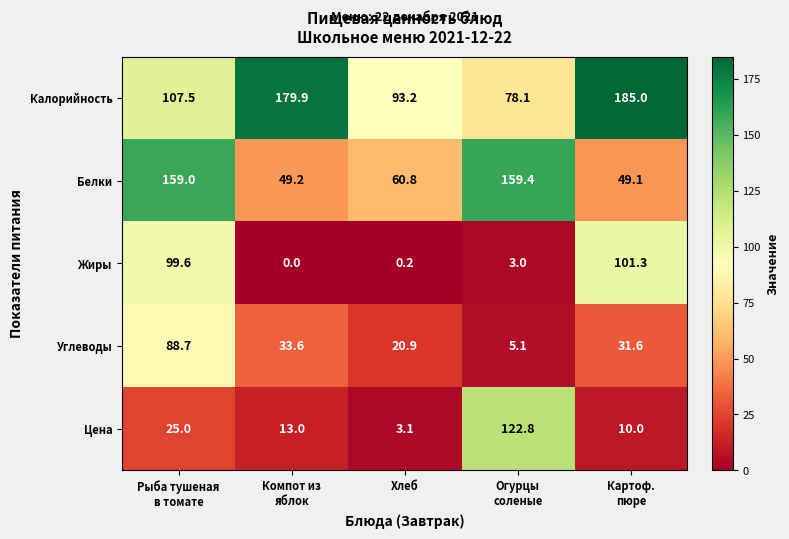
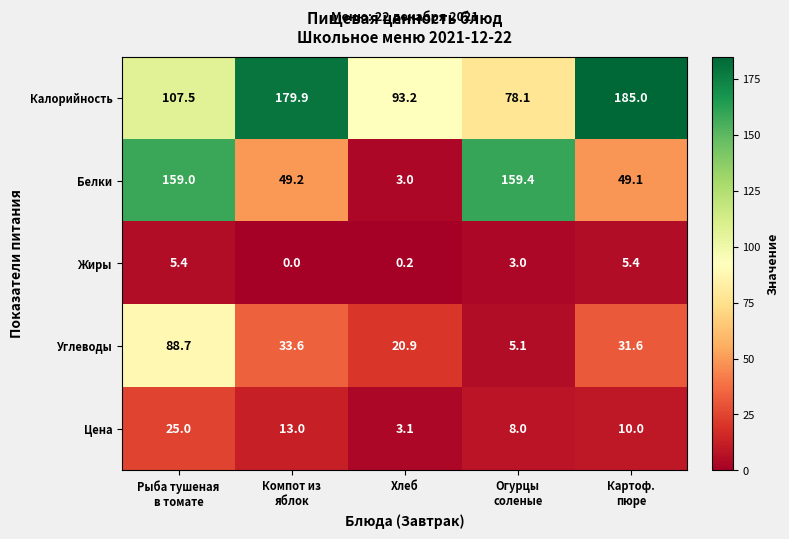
  {
    "Калорийность": {
      "Рыба тушеная в томате": 107.5,
      "Компот из яблок": 179.9,
      "Хлеб": 93.2,
      "Огурцы соленые": 78.1,
      "Картоф. пюре": 185.0
    },
    "Белки": {
      "Рыба тушеная в томате": 159.0,
      "Компот из яблок": 49.2,
-     "Хлеб": 60.8,
+     "Хлеб": 3.0,
      "Огурцы соленые": 159.4,
      "Картоф. пюре": 49.1
    },
    "Жиры": {
-     "Рыба тушеная в томате": 99.6,
+     "Рыба тушеная в томате": 5.4,
      "Компот из яблок": 0.0,
      "Хлеб": 0.2,
      "Огурцы соленые": 3.0,
-     "Картоф. пюре": 101.3
+     "Картоф. пюре": 5.4
    },
    "Углеводы": {
      "Рыба тушеная в томате": 88.7,
      "Компот из яблок": 33.6,
      "Хлеб": 20.9,
      "Огурцы соленые": 5.1,
      "Картоф. пюре": 31.6
    },
    "Цена": {
      "Рыба тушеная в томате": 25.0,
      "Компот из яблок": 13.0,
      "Хлеб": 3.1,
-     "Огурцы соленые": 122.8,
+     "Огурцы соленые": 8.0,
      "Картоф. пюре": 10.0
    }
  }
